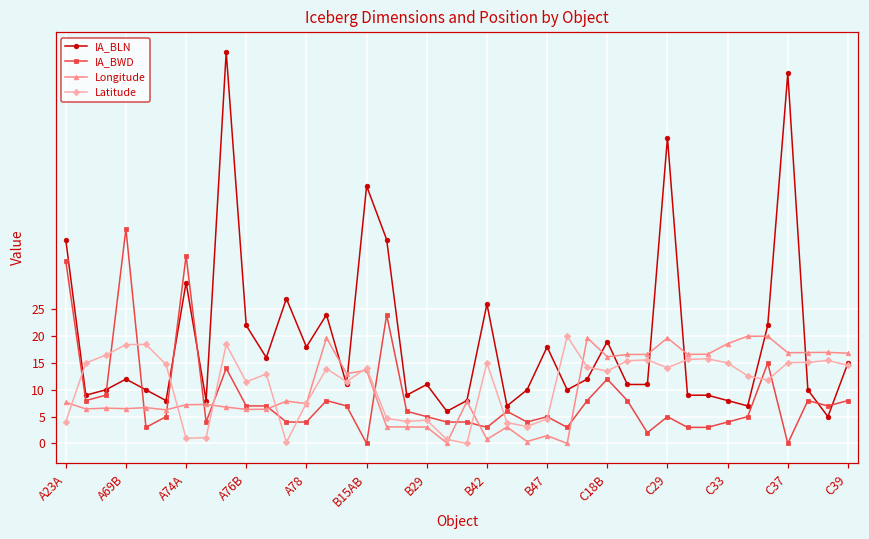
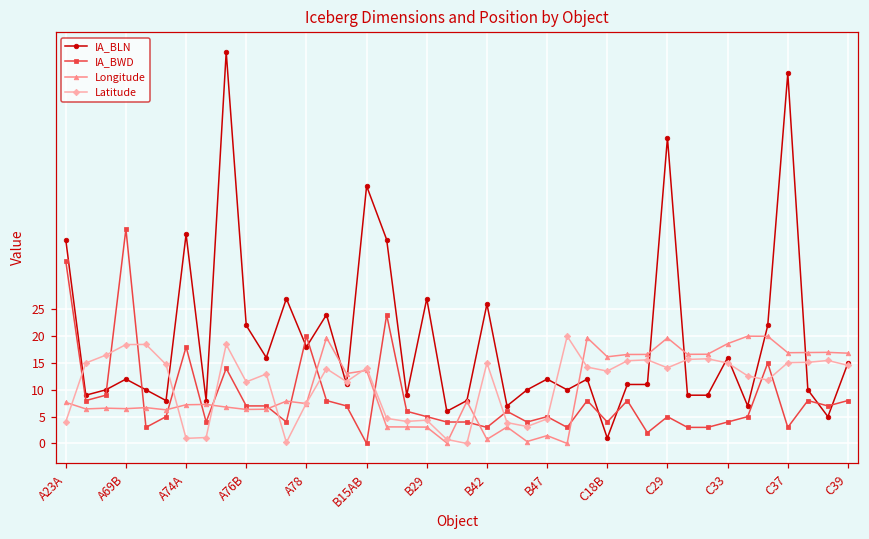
  {
    "IA_BLN": {
      "A23A": 38,
      "A69B": 12,
-     "A74A": 30,
+     "A74A": 39,
      "A76B": 22,
      "A78": 18,
      "B15AB": 48,
-     "B29": 11,
+     "B29": 27,
      "B42": 26,
-     "B47": 18,
-     "C18B": 19,
+     "B47": 12,
+     "C18B": 1,
      "C29": 57,
-     "C33": 8,
+     "C33": 16,
      "C37": 69
    },
    "IA_BWD": {
      "A23A": 34,
      "A69B": 40,
-     "A74A": 35,
+     "A74A": 18,
      "A76B": 7,
-     "A78": 4,
+     "A78": 20,
      "B15AB": 0,
      "B29": 5,
      "B42": 3,
-     "C18B": 12,
+     "C18B": 4,
      "C29": 5,
      "C33": 4,
-     "C37": 0,
+     "C37": 3,
      "C39": 8
    }
  }
